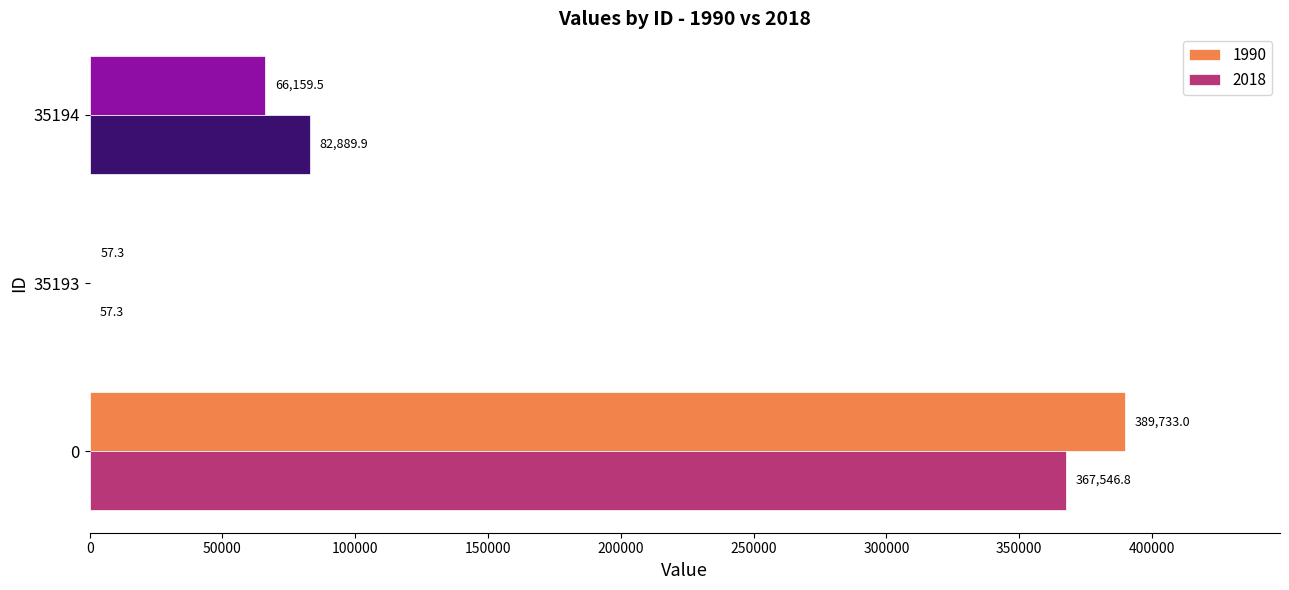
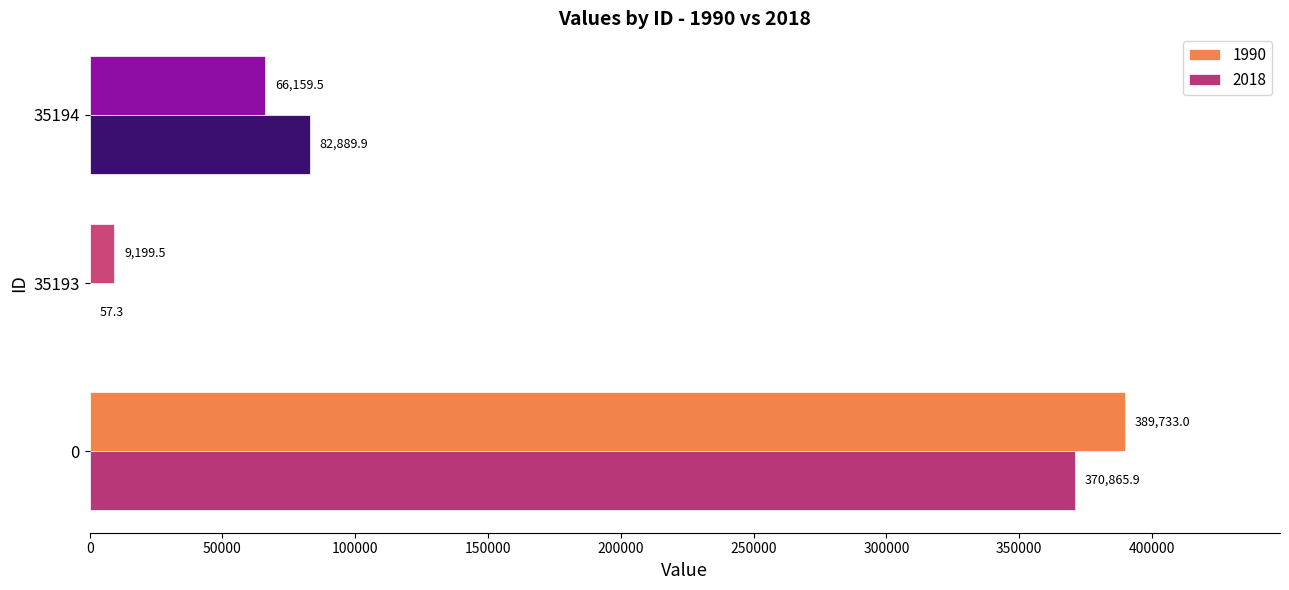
  {
    "1990": {
      "35194": "66,159.5",
-     "35193": "57.3",
+     "35193": "9,199.5",
      "0": "389,733.0"
    },
    "2018": {
      "35194": "82,889.9",
      "35193": "57.3",
-     "0": "367,546.8"
+     "0": "370,865.9"
    }
  }
